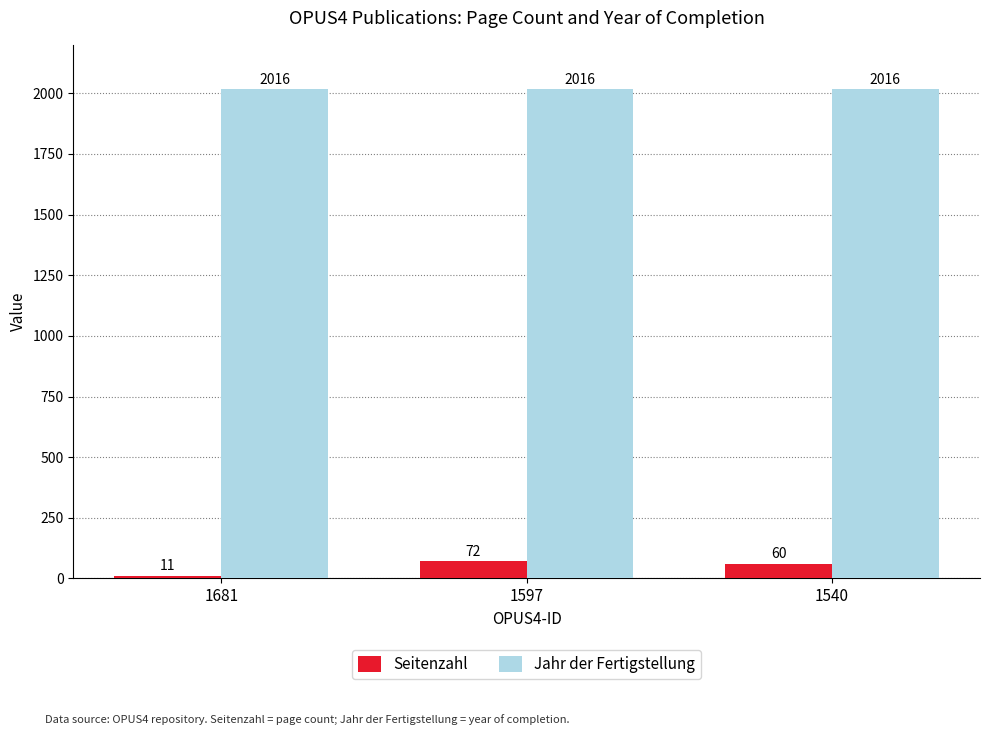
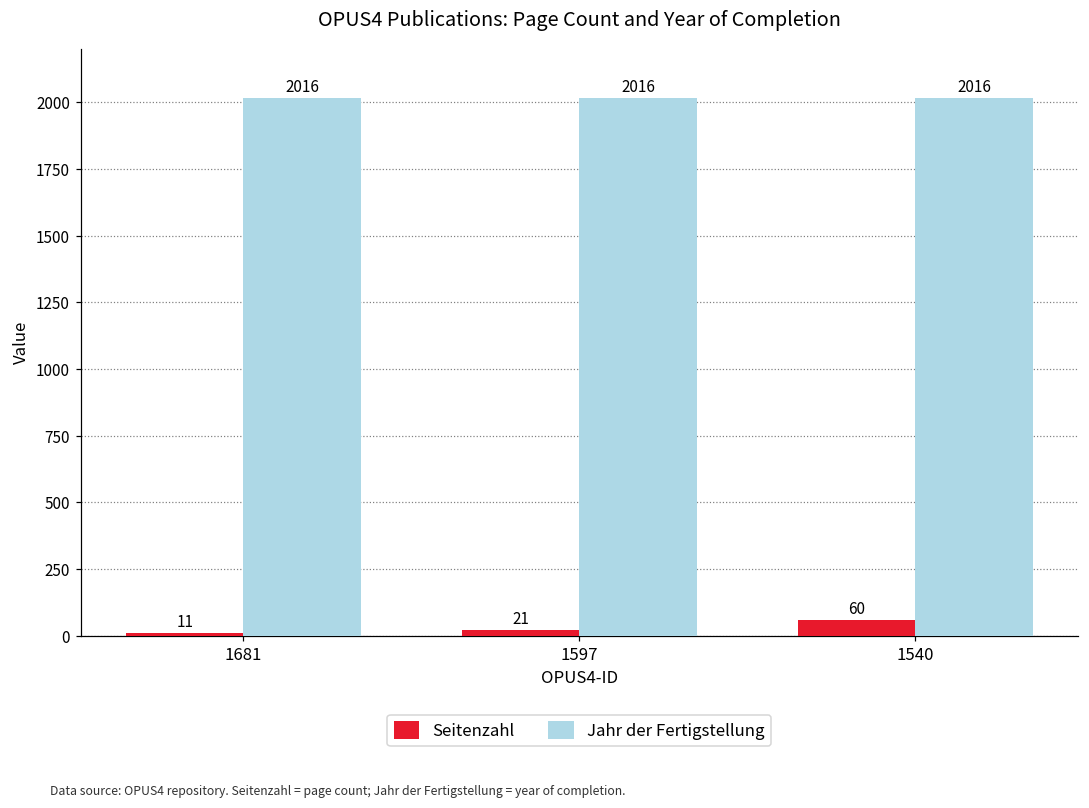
  {
    "Seitenzahl": {
      "1681": 11,
-     "1597": 72,
+     "1597": 21,
      "1540": 60
    },
    "Jahr der Fertigstellung": {
      "1681": 2016,
      "1597": 2016,
      "1540": 2016
    }
  }
